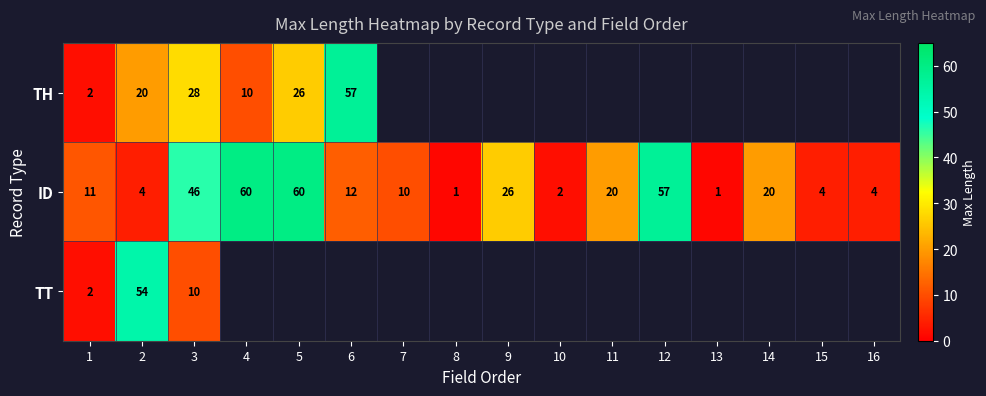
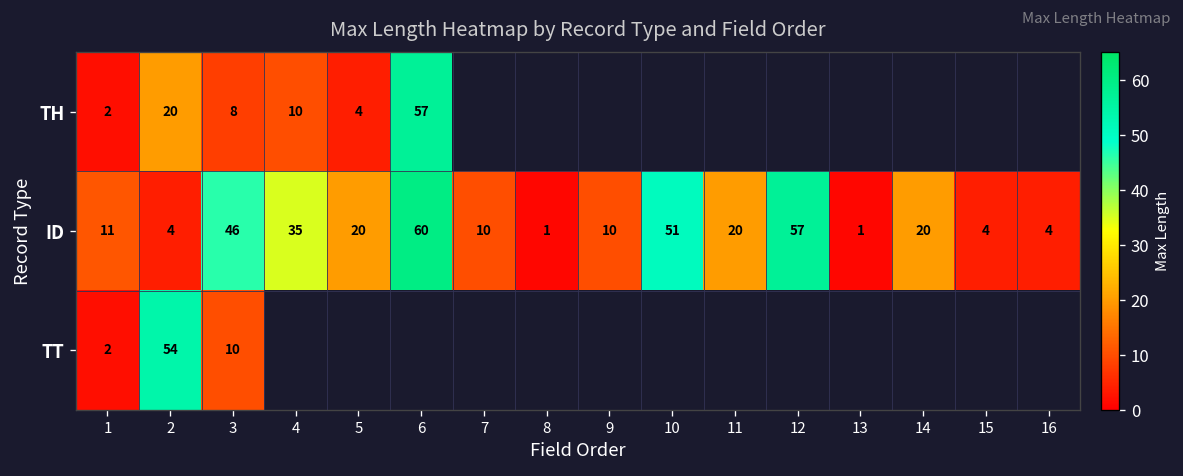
  {
    "TH": {
      "1": 2,
      "2": 20,
-     "3": 28,
+     "3": 8,
      "4": 10,
-     "5": 26,
+     "5": 4,
      "6": 57
    },
    "ID": {
      "1": 11,
      "2": 4,
      "3": 46,
-     "4": 60,
-     "5": 60,
-     "6": 12,
+     "4": 35,
+     "5": 20,
+     "6": 60,
      "7": 10,
      "8": 1,
-     "9": 26,
-     "10": 2,
+     "9": 10,
+     "10": 51,
      "11": 20,
      "12": 57,
      "13": 1,
      "14": 20,
      "15": 4,
      "16": 4
    },
    "TT": {
      "1": 2,
      "2": 54,
      "3": 10
    }
  }
